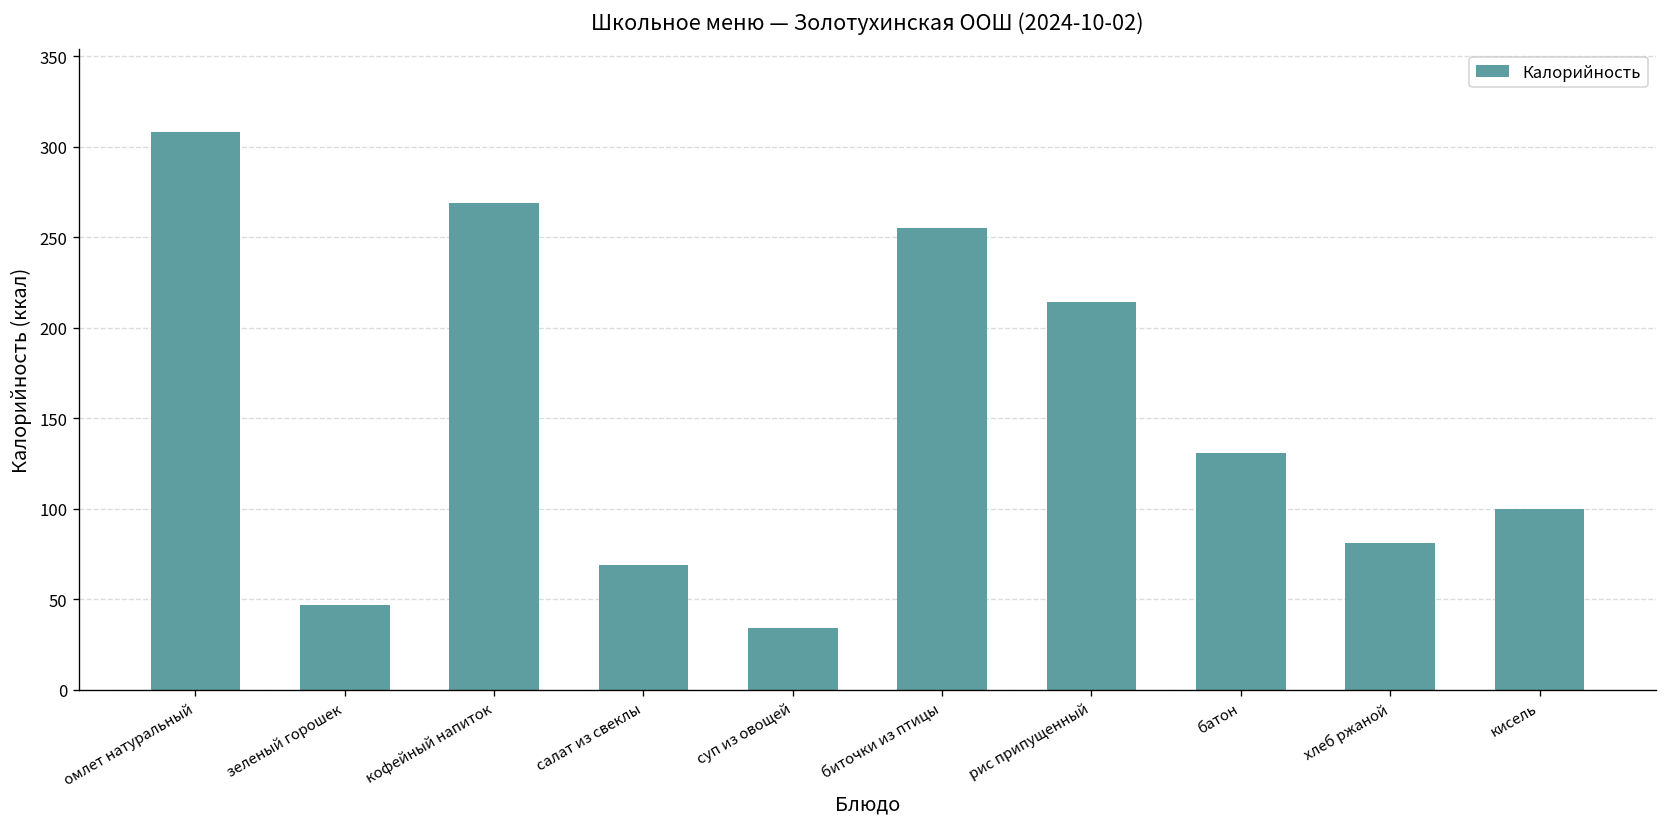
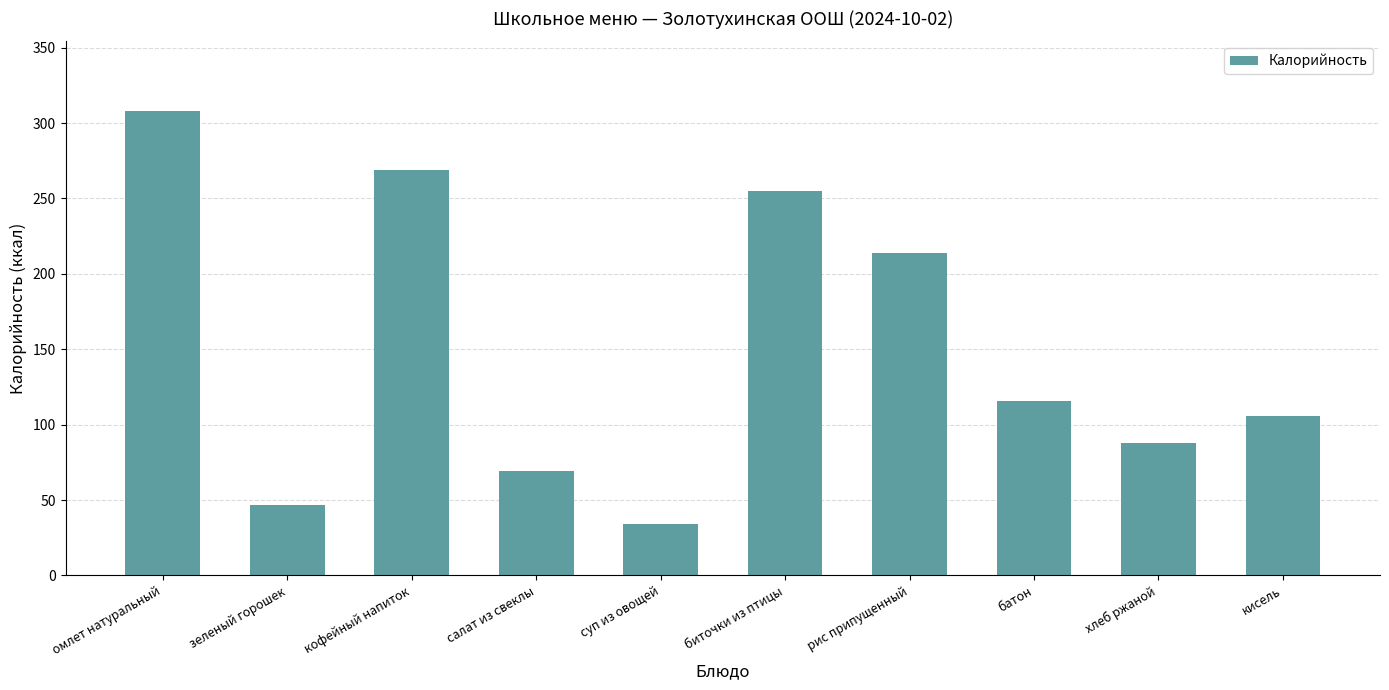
  {
    "омлет натуральный": 308,
    "зеленый горошек": 47,
    "кофейный напиток": 269,
    "салат из свеклы": 69,
    "суп из овощей": 34,
    "биточки из птицы": 255,
    "рис припущенный": 214,
-   "батон": 131,
-   "хлеб ржаной": 81,
-   "кисель": 100
+   "батон": 116,
+   "хлеб ржаной": 88,
+   "кисель": 106
  }
